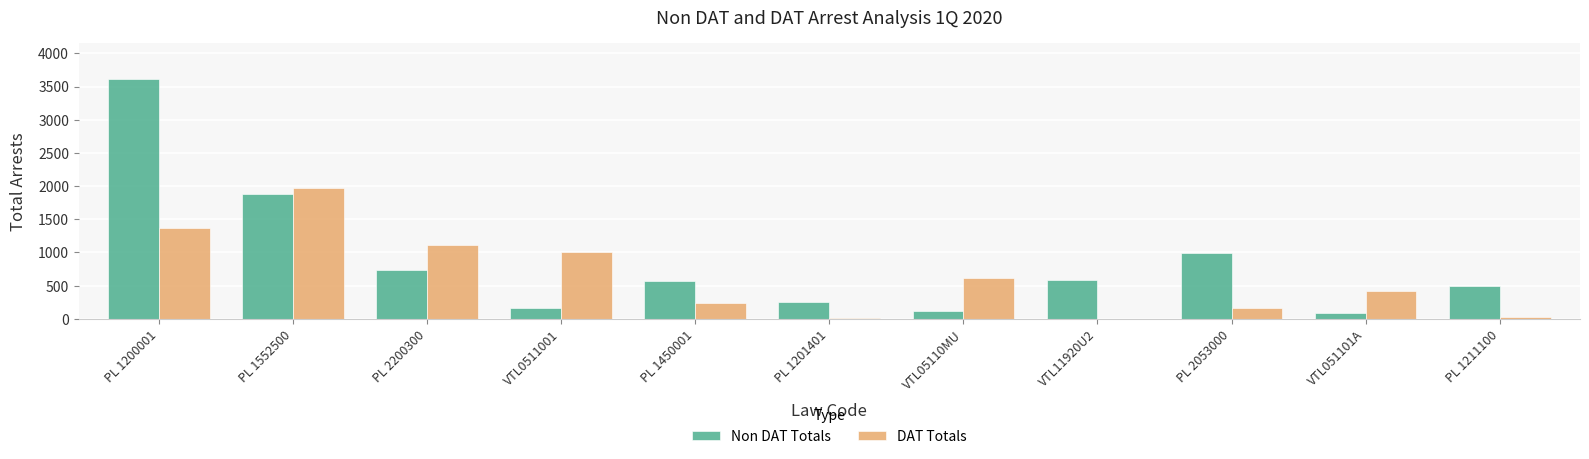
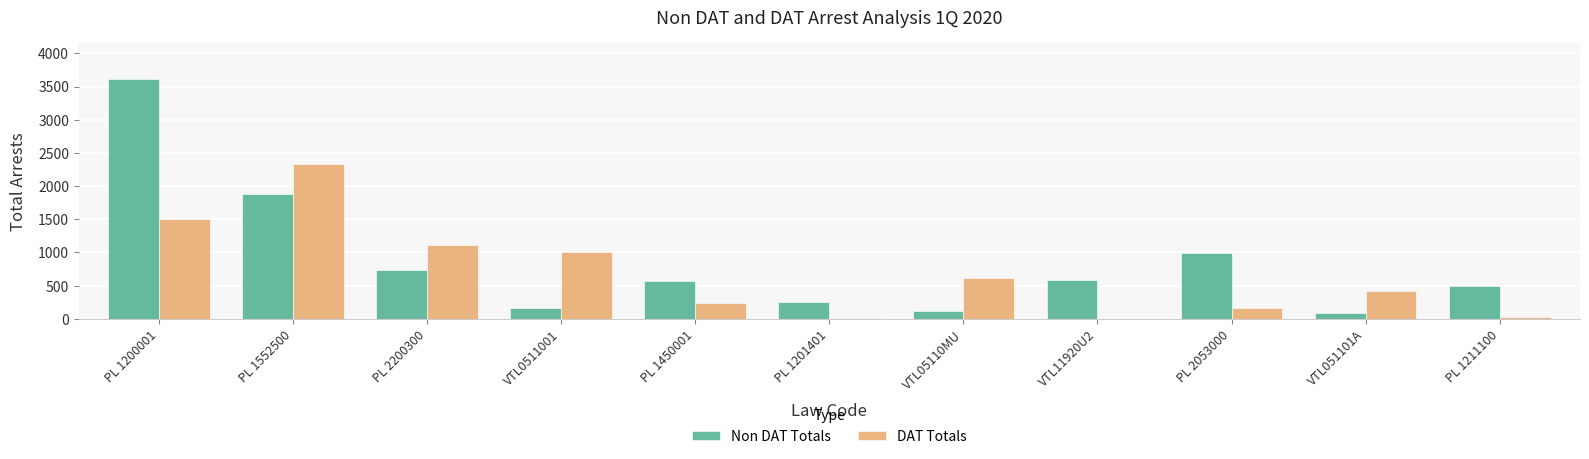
  {
    "Non DAT Totals": {
      "PL 1200001": 3600,
      "PL 1552500": 1900,
      "PL 2200300": 700,
      "VTL0511001": 200,
      "PL 1450001": 600,
      "PL 1201401": 300,
      "VTL05110MU": 100,
      "VTL11920U2": 600,
      "PL 2053000": 1000,
      "VTL051101A": 100,
      "PL 1211100": 500
    },
    "DAT Totals": {
-     "PL 1200001": 1400,
-     "PL 1552500": 2000,
+     "PL 1200001": 1500,
+     "PL 1552500": 2300,
      "PL 2200300": 1100,
      "VTL0511001": 1000,
      "PL 1450001": 200,
      "VTL05110MU": 600,
      "VTL11920U2": 0,
      "PL 2053000": 200,
      "VTL051101A": 400
    }
  }
